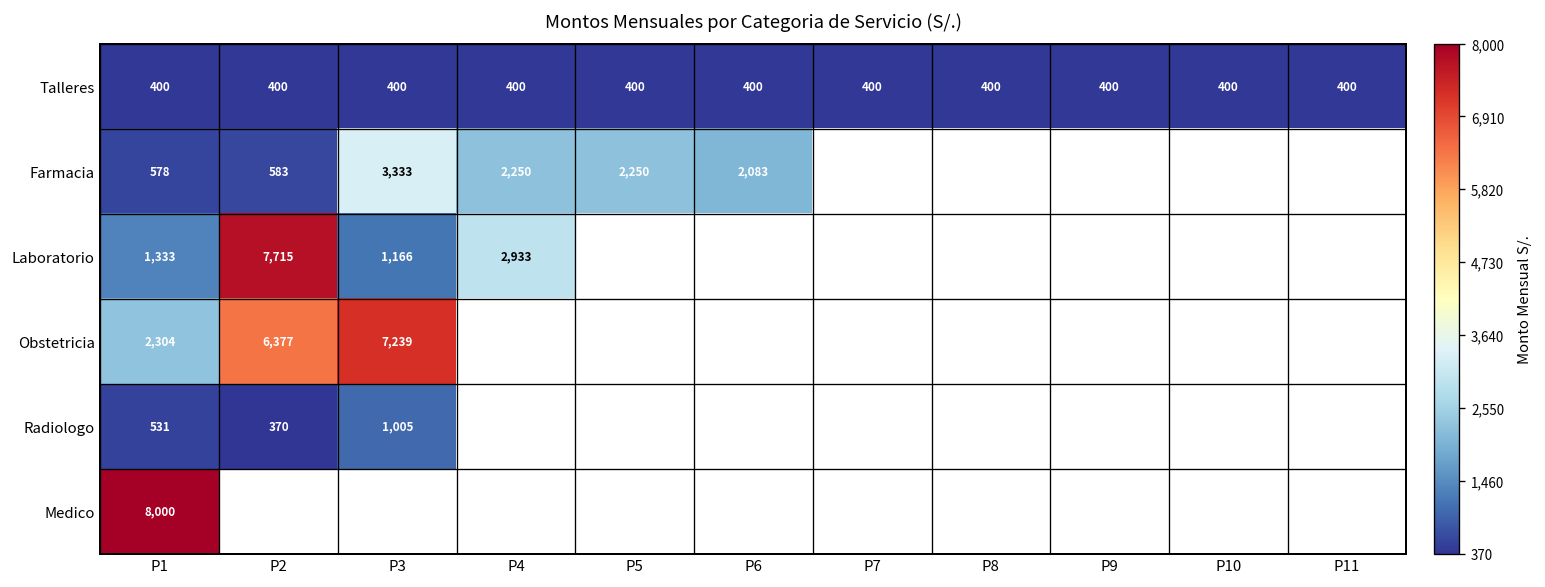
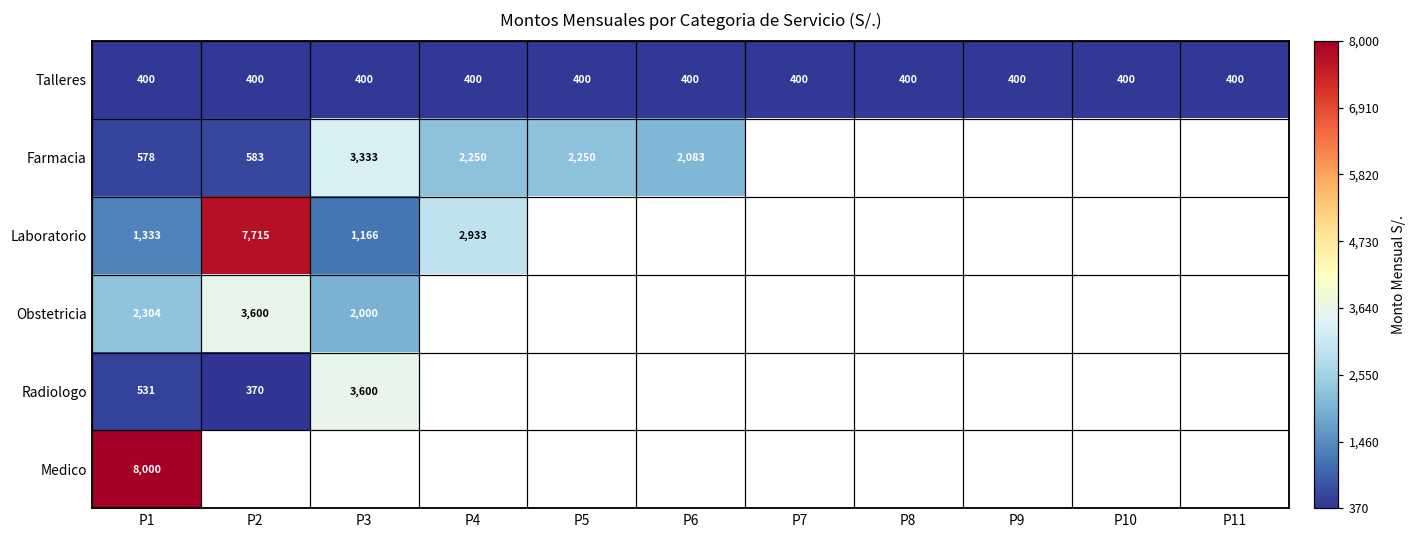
  {
    "Talleres": {
      "P1": "400",
      "P2": "400",
      "P3": "400",
      "P4": "400",
      "P5": "400",
      "P6": "400",
      "P7": "400",
      "P8": "400",
      "P9": "400",
      "P10": "400",
      "P11": "400"
    },
    "Farmacia": {
      "P1": "578",
      "P2": "583",
      "P3": "3,333",
      "P4": "2,250",
      "P5": "2,250",
      "P6": "2,083"
    },
    "Laboratorio": {
      "P1": "1,333",
      "P2": "7,715",
      "P3": "1,166",
      "P4": "2,933"
    },
    "Obstetricia": {
      "P1": "2,304",
-     "P2": "6,377",
-     "P3": "7,239"
+     "P2": "3,600",
+     "P3": "2,000"
    },
    "Radiologo": {
      "P1": "531",
      "P2": "370",
-     "P3": "1,005"
+     "P3": "3,600"
    },
    "Medico": {
      "P1": "8,000"
    }
  }
